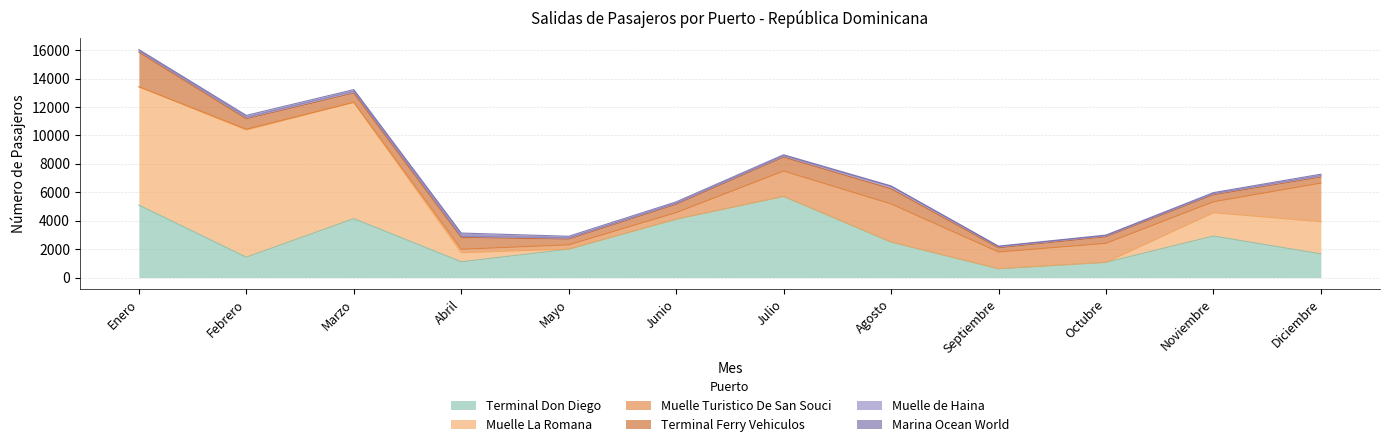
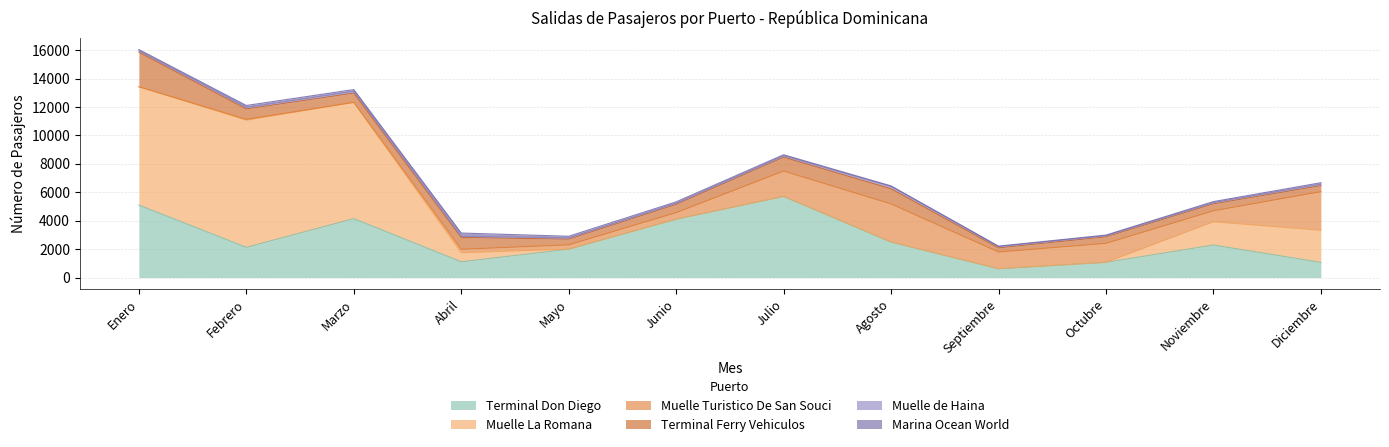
  {
    "Terminal Don Diego": {
      "Enero": 5100,
-     "Febrero": 1400,
+     "Febrero": 2100,
      "Marzo": 4100,
      "Abril": 1100,
-     "Noviembre": 2900,
-     "Diciembre": 1700
+     "Noviembre": 2300,
+     "Diciembre": 1100
    }
  }
